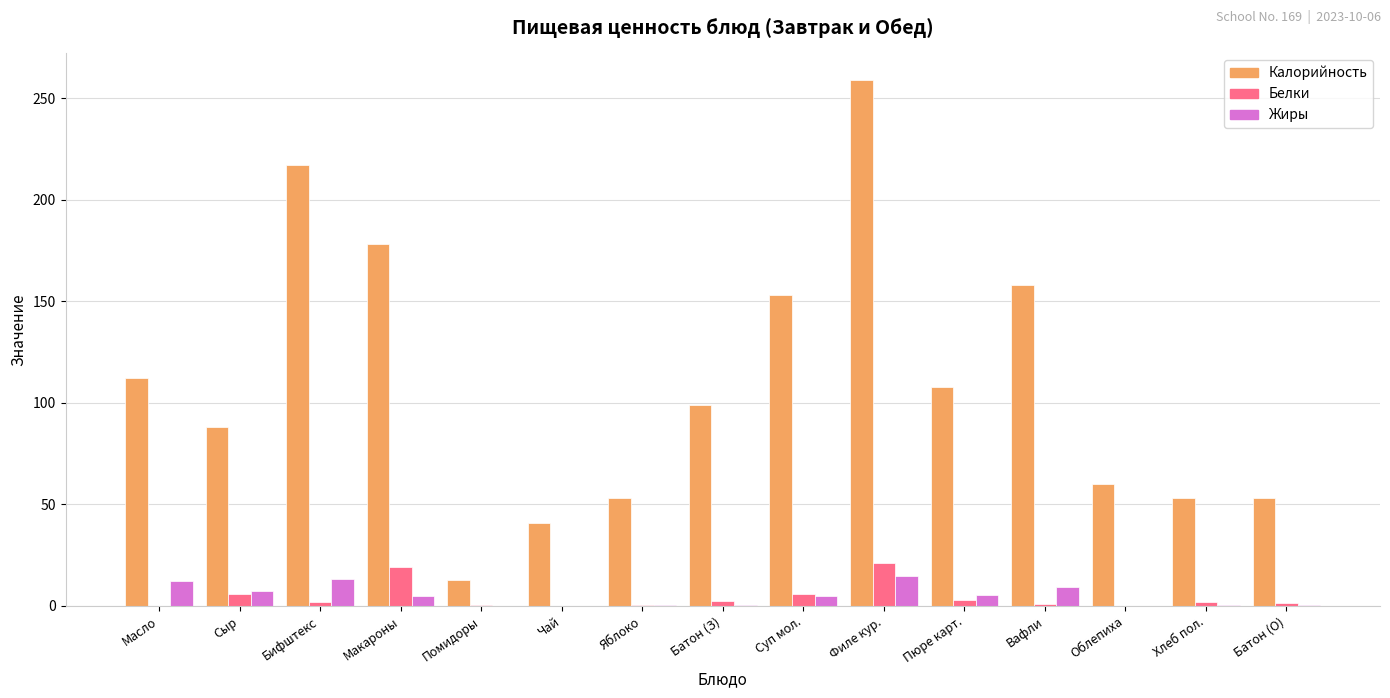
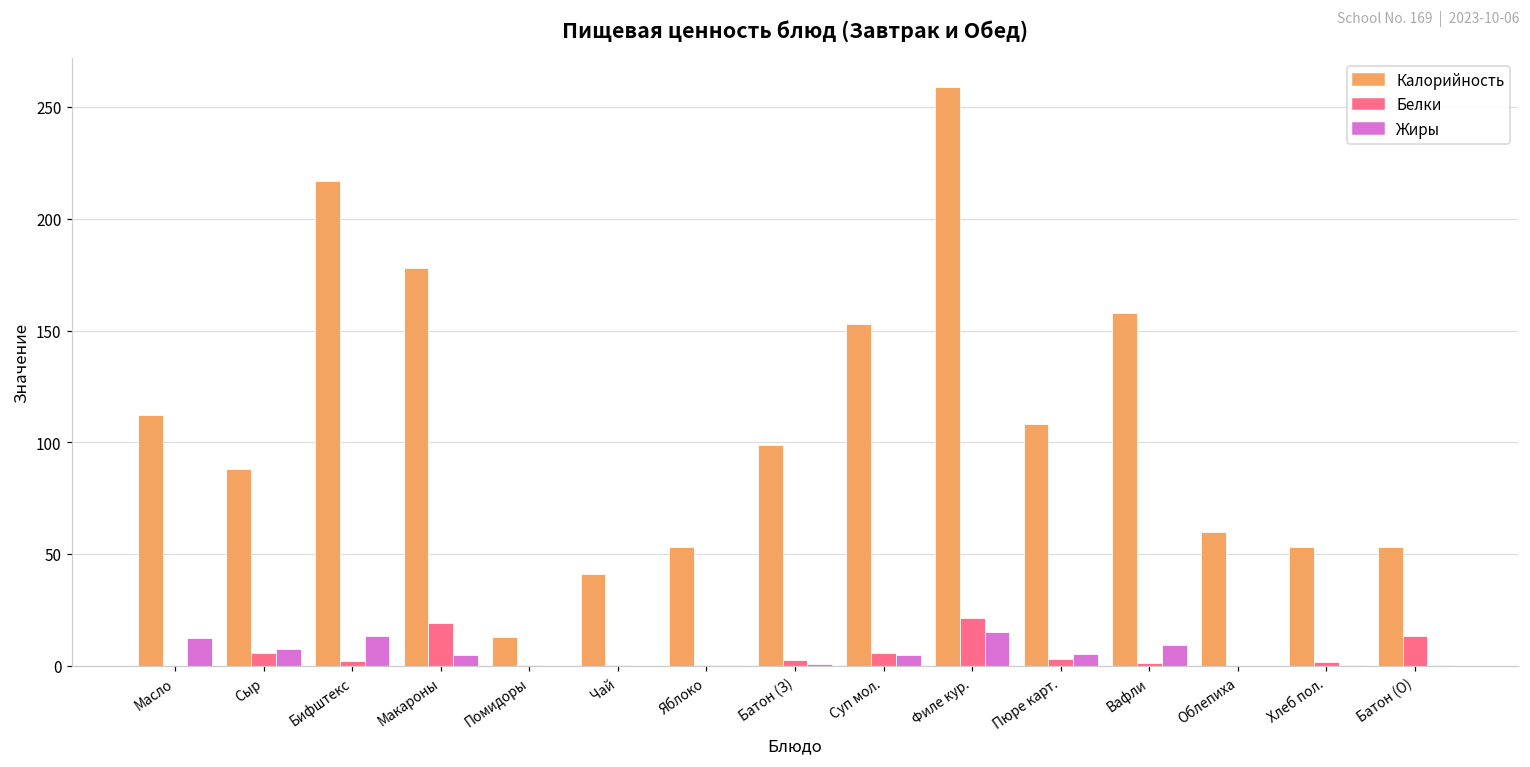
  {
    "Калорийность": {
      "Масло": 112,
      "Сыр": 88,
      "Бифштекс": 217,
      "Макароны": 178,
      "Помидоры": 13,
      "Чай": 41,
      "Яблоко": 53,
      "Батон (З)": 99,
      "Суп мол.": 153,
      "Филе кур.": 259,
      "Пюре карт.": 108,
      "Вафли": 158,
      "Облепиха": 60,
      "Хлеб пол.": 53,
      "Батон (О)": 53
    },
    "Белки": {
      "Сыр": 6,
      "Бифштекс": 2,
      "Макароны": 19,
      "Батон (З)": 2,
      "Суп мол.": 6,
      "Филе кур.": 21,
      "Пюре карт.": 3,
      "Облепиха": 0,
      "Хлеб пол.": 2,
-     "Батон (О)": 2
+     "Батон (О)": 13
    },
    "Жиры": {
      "Масло": 12,
      "Сыр": 7,
      "Бифштекс": 13,
      "Макароны": 5,
      "Суп мол.": 5,
      "Филе кур.": 15,
      "Пюре карт.": 5,
      "Вафли": 9,
      "Облепиха": 0
    }
  }
